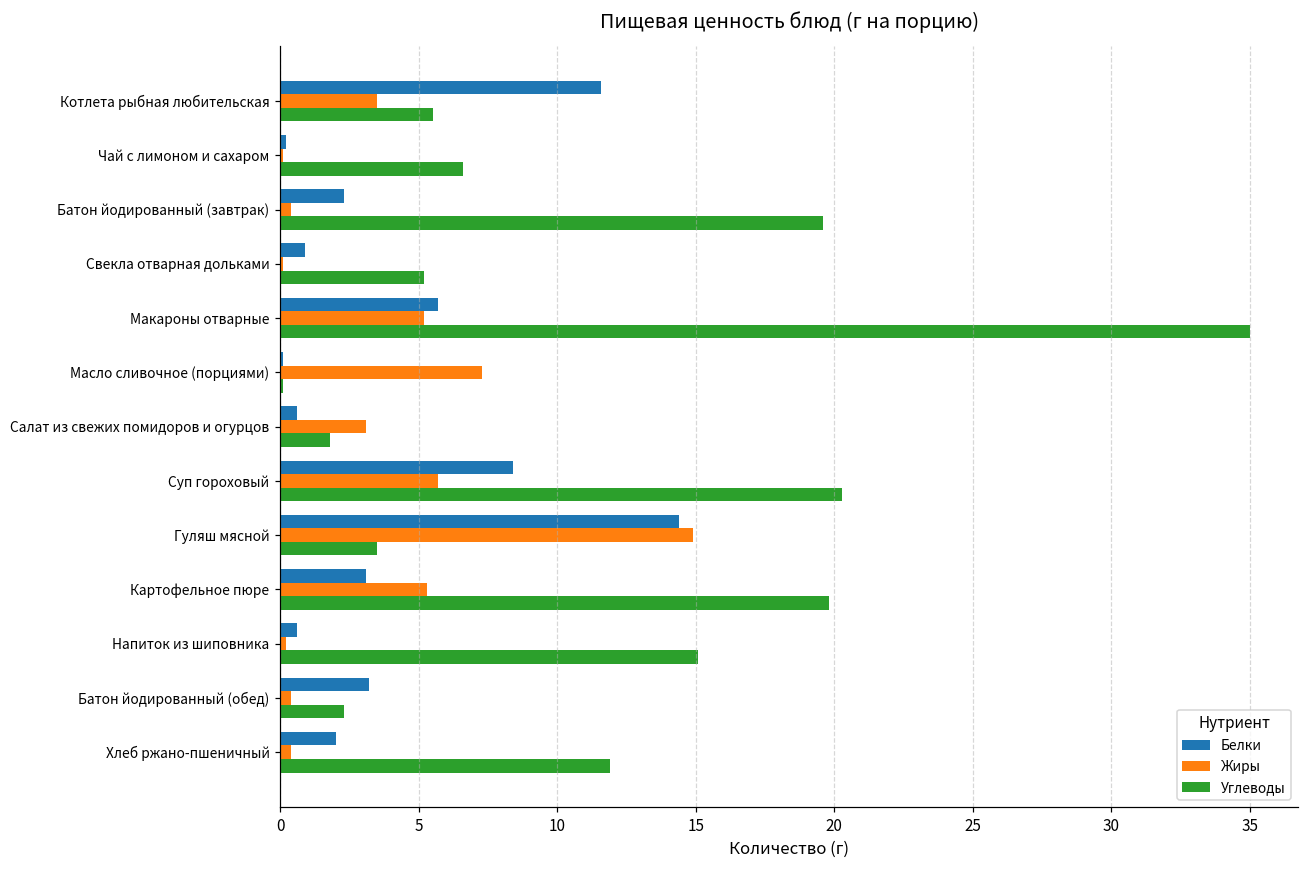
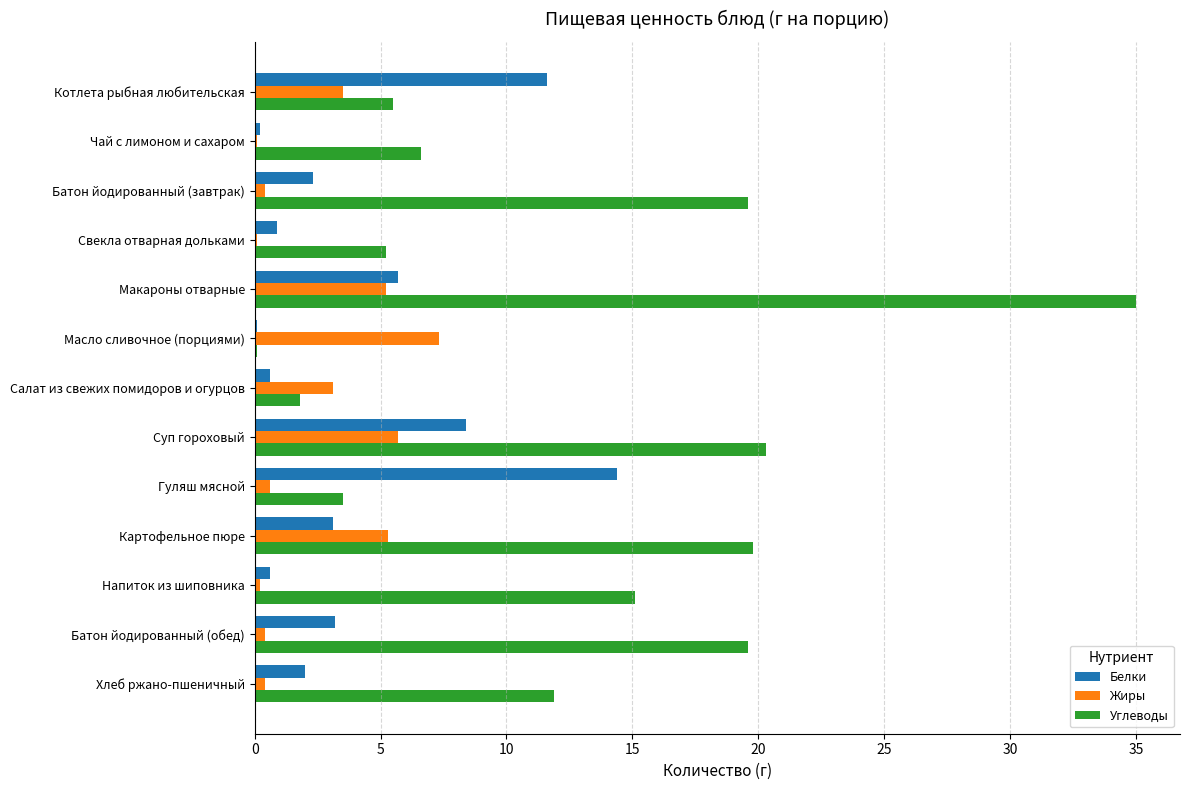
  {
    "Белки": {
      "Котлета рыбная любительская": 11.6,
      "Чай с лимоном и сахаром": 0.2,
      "Батон йодированный (завтрак)": 2.3,
      "Свекла отварная дольками": 0.9,
      "Макароны отварные": 5.7,
      "Масло сливочное (порциями)": 0.1,
      "Салат из свежих помидоров и огурцов": 0.6,
      "Суп гороховый": 8.4,
      "Гуляш мясной": 14.4,
      "Картофельное пюре": 3.1,
      "Напиток из шиповника": 0.6,
      "Батон йодированный (обед)": 3.2,
      "Хлеб ржано-пшеничный": 2.0
    },
    "Жиры": {
      "Котлета рыбная любительская": 3.5,
      "Чай с лимоном и сахаром": 0.1,
      "Батон йодированный (завтрак)": 0.4,
      "Свекла отварная дольками": 0.1,
      "Макароны отварные": 5.2,
      "Масло сливочное (порциями)": 7.3,
      "Салат из свежих помидоров и огурцов": 3.1,
      "Суп гороховый": 5.7,
-     "Гуляш мясной": 14.9,
+     "Гуляш мясной": 0.6,
      "Картофельное пюре": 5.3,
      "Напиток из шиповника": 0.2,
      "Батон йодированный (обед)": 0.4,
      "Хлеб ржано-пшеничный": 0.4
    },
    "Углеводы": {
      "Котлета рыбная любительская": 5.5,
      "Чай с лимоном и сахаром": 6.6,
      "Батон йодированный (завтрак)": 19.6,
      "Свекла отварная дольками": 5.2,
      "Макароны отварные": 35.0,
      "Масло сливочное (порциями)": 0.1,
      "Салат из свежих помидоров и огурцов": 1.8,
      "Суп гороховый": 20.3,
      "Гуляш мясной": 3.5,
      "Картофельное пюре": 19.8,
      "Напиток из шиповника": 15.1,
-     "Батон йодированный (обед)": 2.3,
+     "Батон йодированный (обед)": 19.6,
      "Хлеб ржано-пшеничный": 11.9
    }
  }
